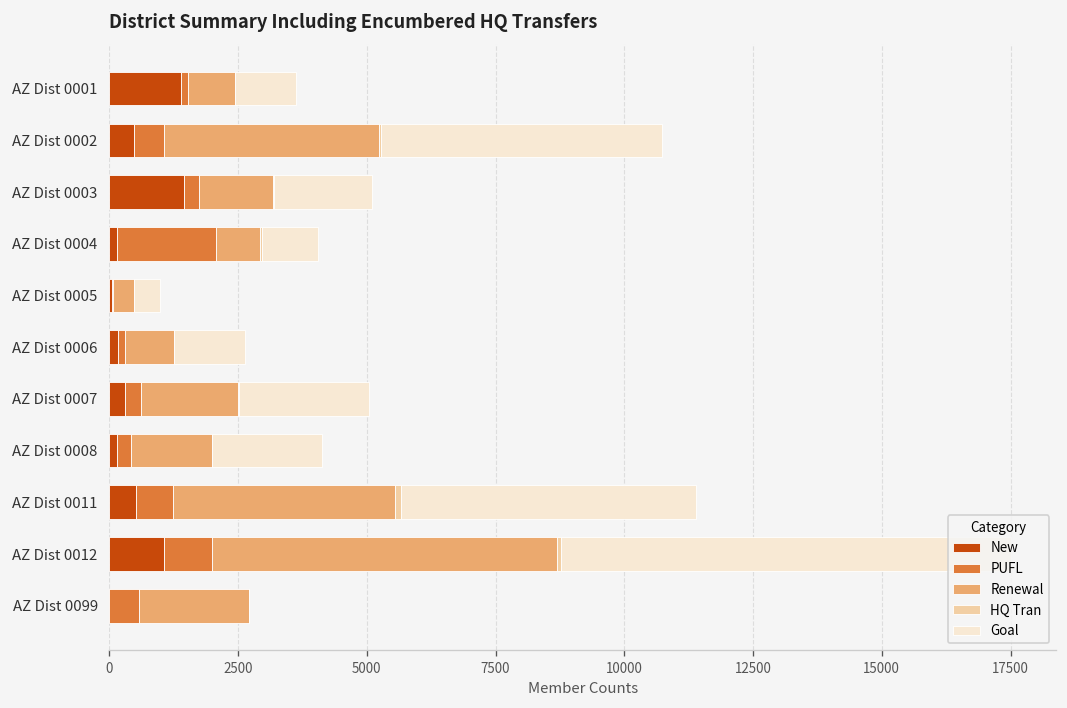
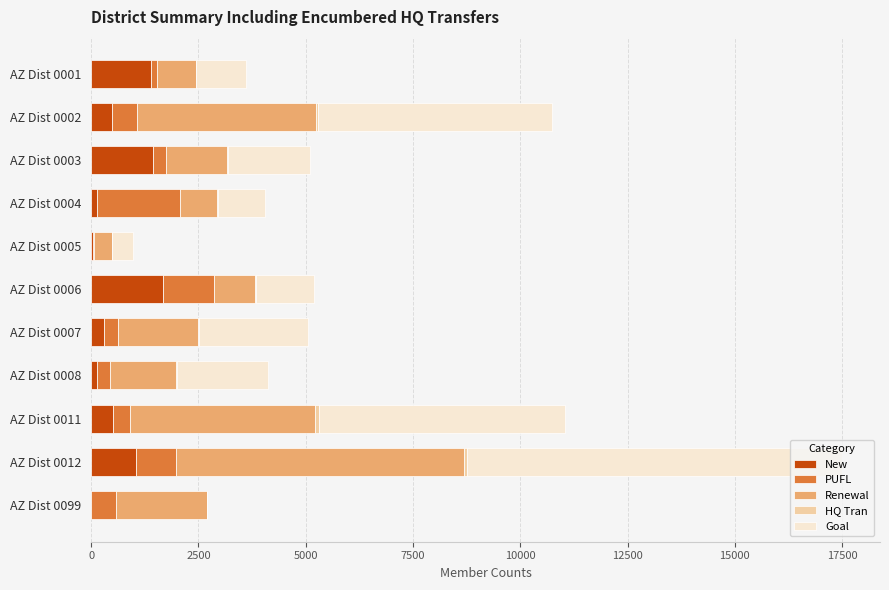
  {
    "New": {
      "AZ Dist 0001": 1400,
      "AZ Dist 0002": 500,
      "AZ Dist 0003": 1400,
      "AZ Dist 0004": 100,
-     "AZ Dist 0006": 200,
+     "AZ Dist 0006": 1700,
      "AZ Dist 0007": 300,
      "AZ Dist 0008": 100,
      "AZ Dist 0011": 500,
      "AZ Dist 0012": 1100
    },
    "PUFL": {
      "AZ Dist 0001": 100,
      "AZ Dist 0002": 600,
      "AZ Dist 0003": 300,
      "AZ Dist 0004": 1900,
-     "AZ Dist 0006": 100,
+     "AZ Dist 0006": 1200,
      "AZ Dist 0007": 300,
      "AZ Dist 0008": 300,
-     "AZ Dist 0011": 700,
+     "AZ Dist 0011": 400,
      "AZ Dist 0012": 900,
      "AZ Dist 0099": 600
    },
    "Renewal": {
      "AZ Dist 0001": 900,
      "AZ Dist 0002": 4200,
      "AZ Dist 0003": 1400,
      "AZ Dist 0004": 900,
      "AZ Dist 0005": 400,
      "AZ Dist 0006": 1000,
      "AZ Dist 0007": 1900,
      "AZ Dist 0008": 1600,
      "AZ Dist 0011": 4300,
      "AZ Dist 0012": 6700,
      "AZ Dist 0099": 2100
    }
  }
